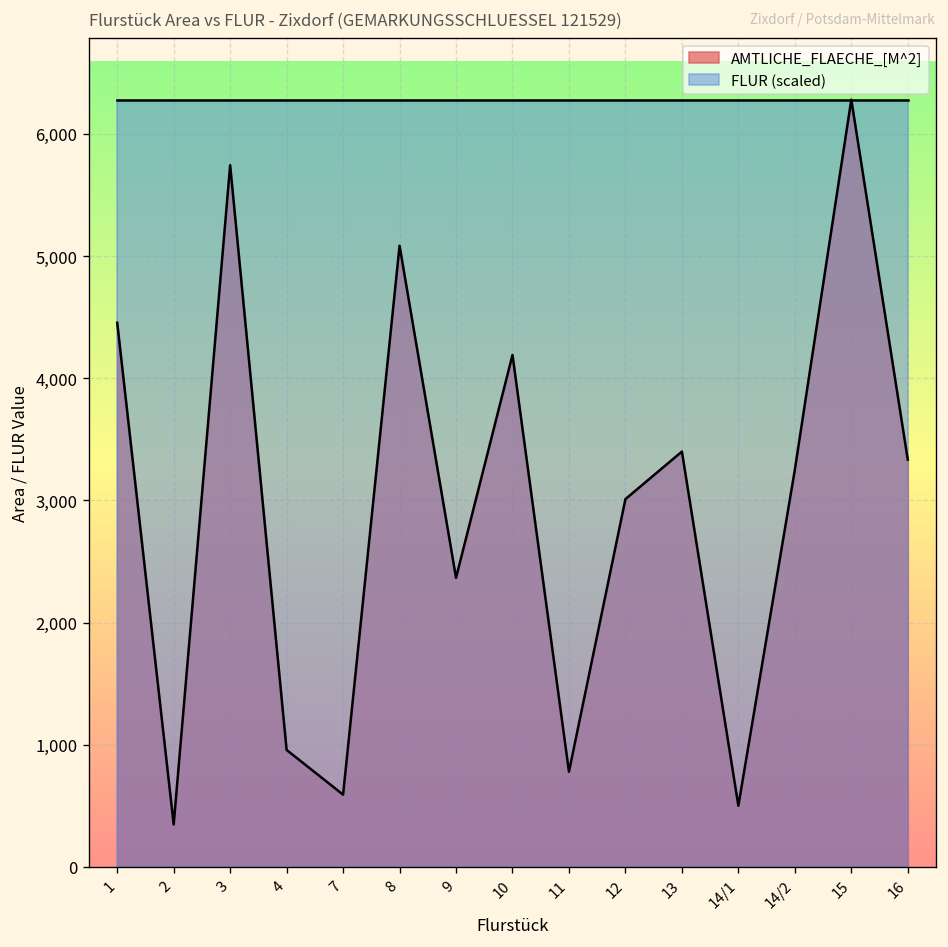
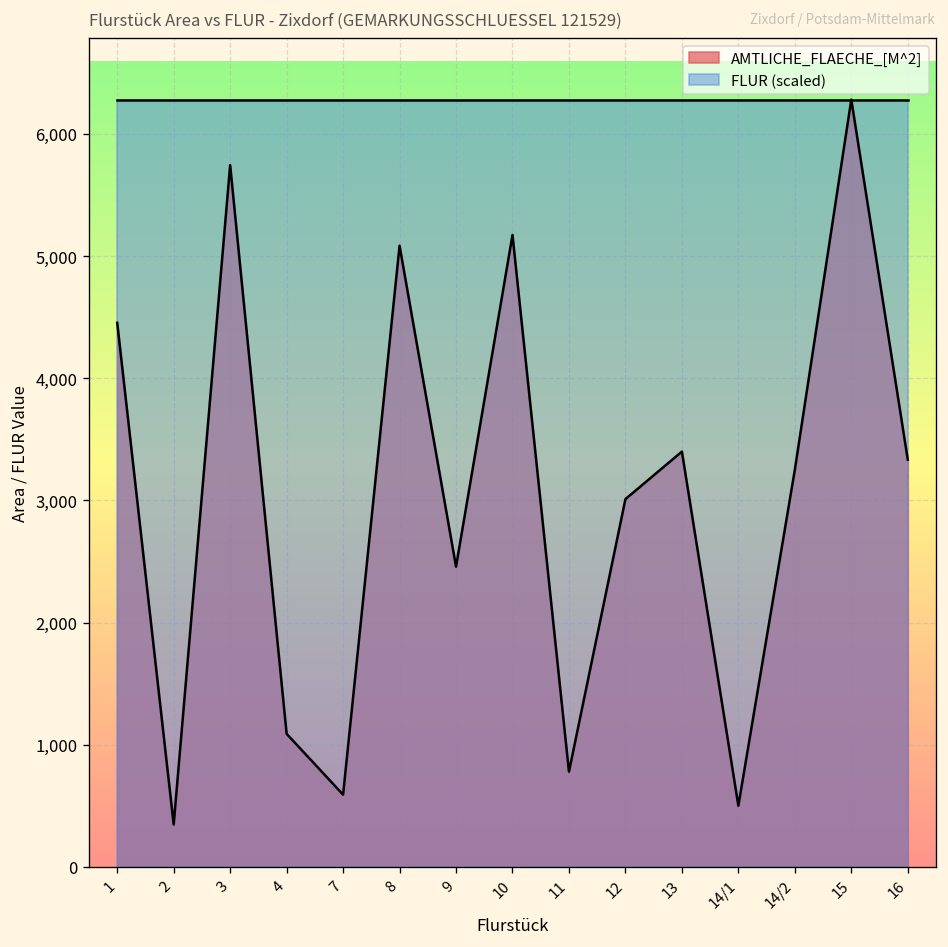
  {
    "AMTLICHE_FLAECHE_[M^2]": {
      "1": "4,450",
      "2": "350",
      "3": "5,740",
-     "4": "960",
+     "4": "1,090",
      "7": "590",
      "8": "5,080",
-     "9": "2,370",
-     "10": "4,190",
+     "9": "2,460",
+     "10": "5,170",
      "11": "780",
      "12": "3,010",
      "13": "3,400",
      "14/1": "500",
      "14/2": "3,250",
      "16": "3,330"
    },
    "FLUR (scaled)": {
      "1": "6,280",
      "2": "6,280",
      "3": "6,280",
      "4": "6,280",
      "7": "6,280",
      "8": "6,280",
      "9": "6,280",
      "10": "6,280",
      "11": "6,280",
      "12": "6,280",
      "13": "6,280",
      "14/1": "6,280",
      "14/2": "6,280",
      "16": "6,280"
    }
  }
